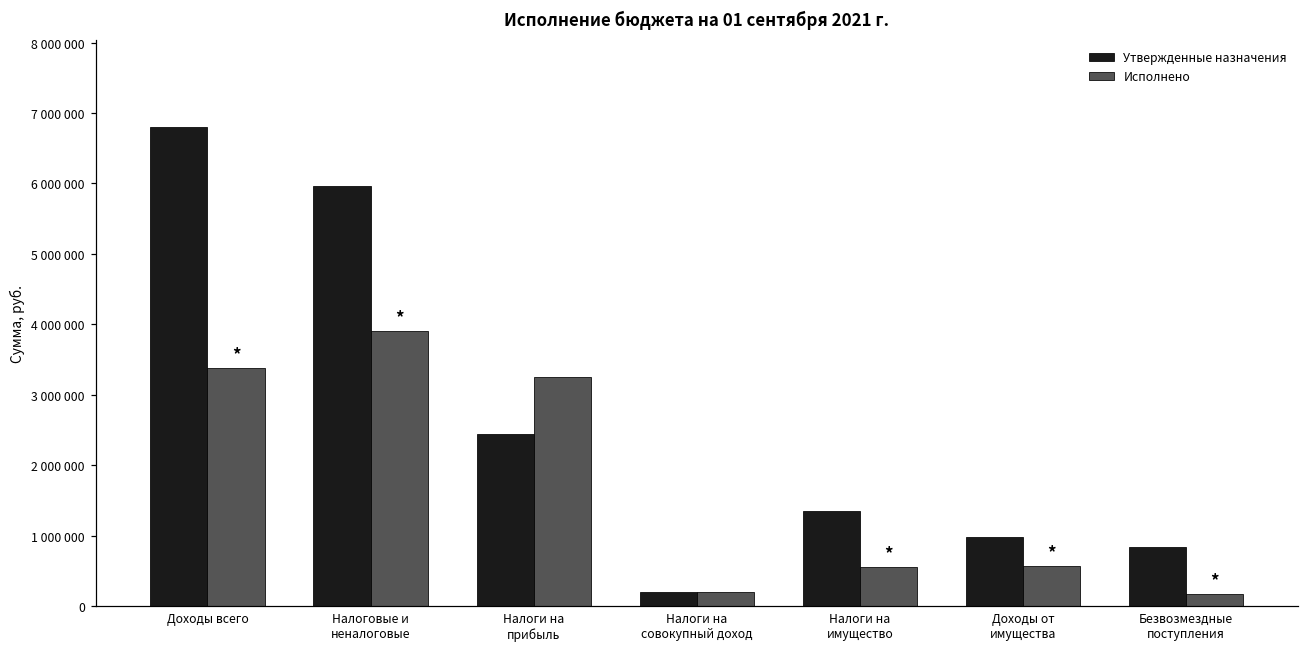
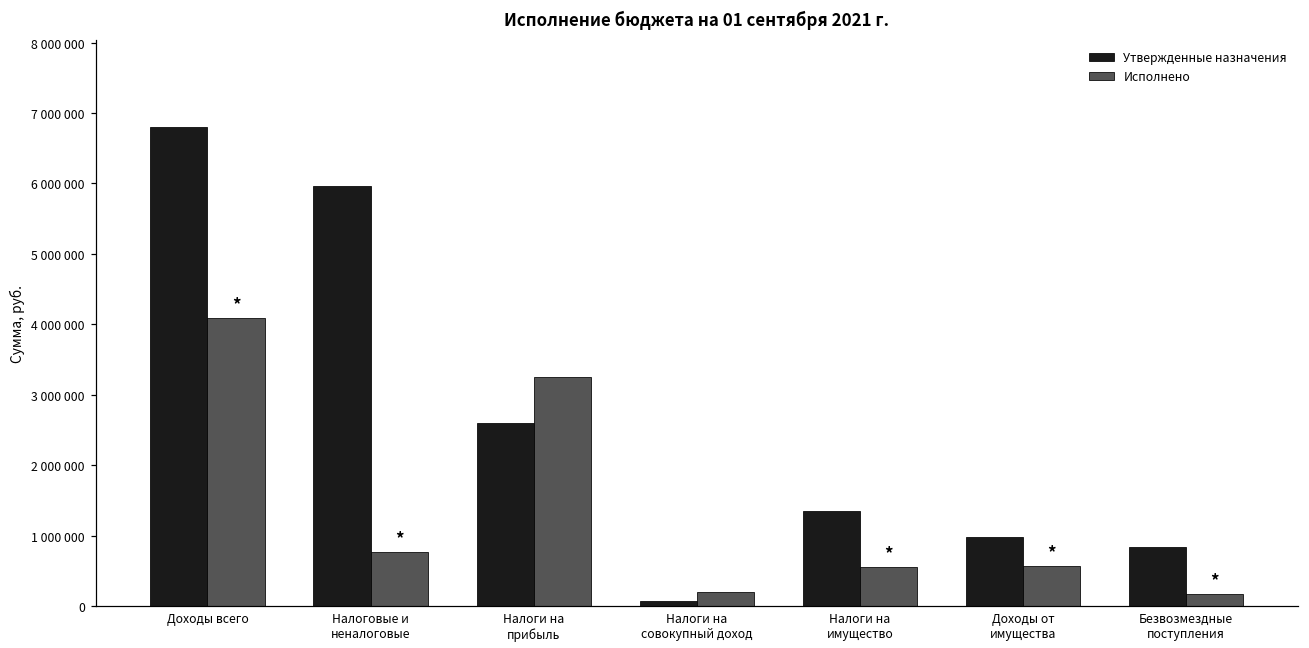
  {
    "Утвержденные назначения": {
      "Доходы всего": 6800000,
      "Налоговые и неналоговые": 6000000,
-     "Налоги на прибыль": 2500000,
-     "Налоги на совокупный доход": 200000,
+     "Налоги на прибыль": 2600000,
+     "Налоги на совокупный доход": 100000,
      "Налоги на имущество": 1300000,
      "Доходы от имущества": 1000000,
      "Безвозмездные поступления": 800000
    },
    "Исполнено": {
-     "Доходы всего": 3400000,
-     "Налоговые и неналоговые": 3900000,
+     "Доходы всего": 4100000,
+     "Налоговые и неналоговые": 800000,
      "Налоги на прибыль": 3200000,
      "Налоги на совокупный доход": 200000,
      "Налоги на имущество": 600000,
      "Доходы от имущества": 600000,
      "Безвозмездные поступления": 200000
    }
  }
